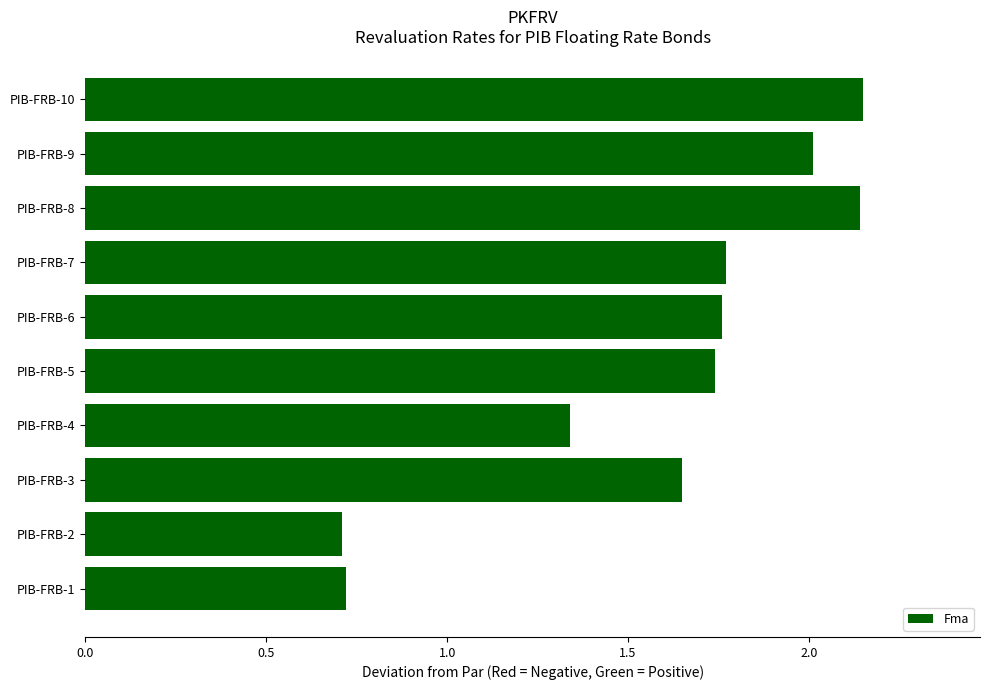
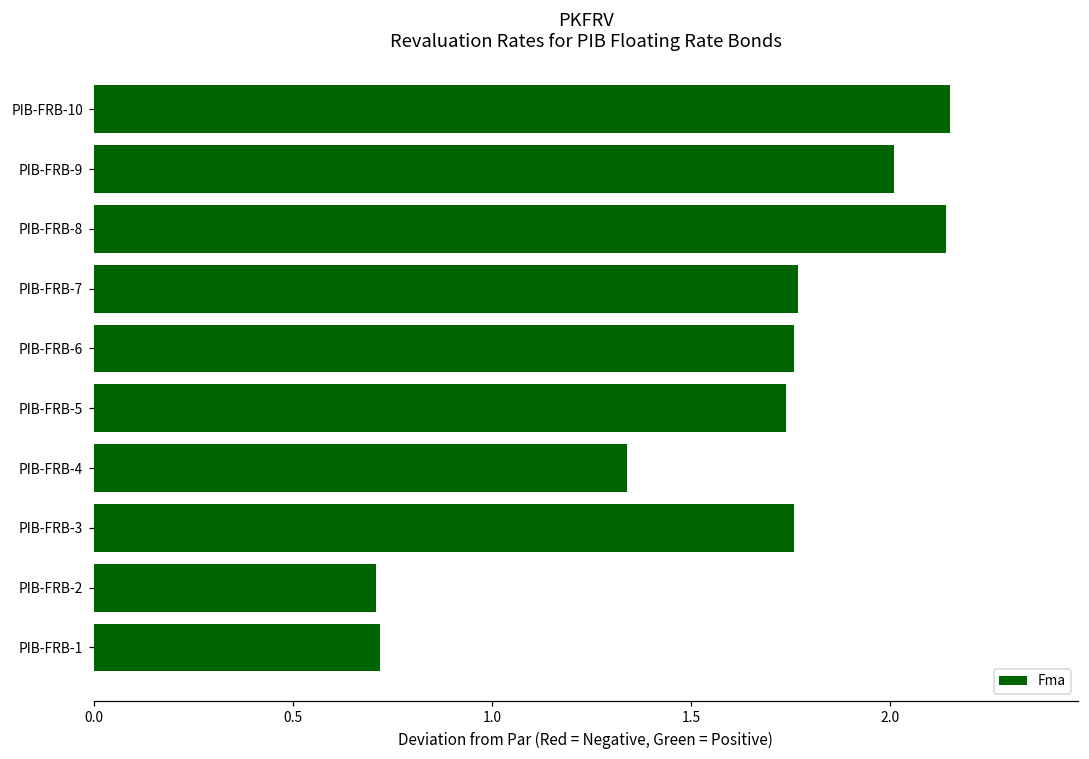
  {
    "PIB-FRB-10": 2.15,
    "PIB-FRB-9": 2.01,
    "PIB-FRB-8": 2.14,
    "PIB-FRB-7": 1.77,
    "PIB-FRB-6": 1.76,
    "PIB-FRB-5": 1.74,
    "PIB-FRB-4": 1.34,
-   "PIB-FRB-3": 1.65,
+   "PIB-FRB-3": 1.76,
    "PIB-FRB-2": 0.71,
    "PIB-FRB-1": 0.72
  }
